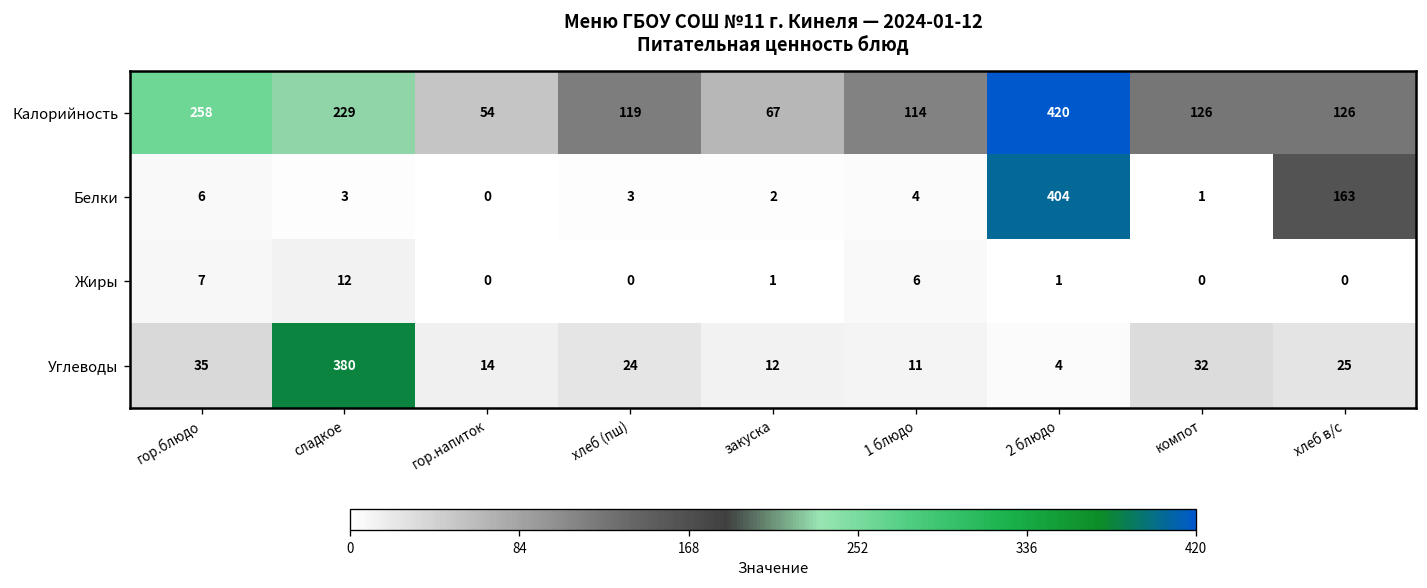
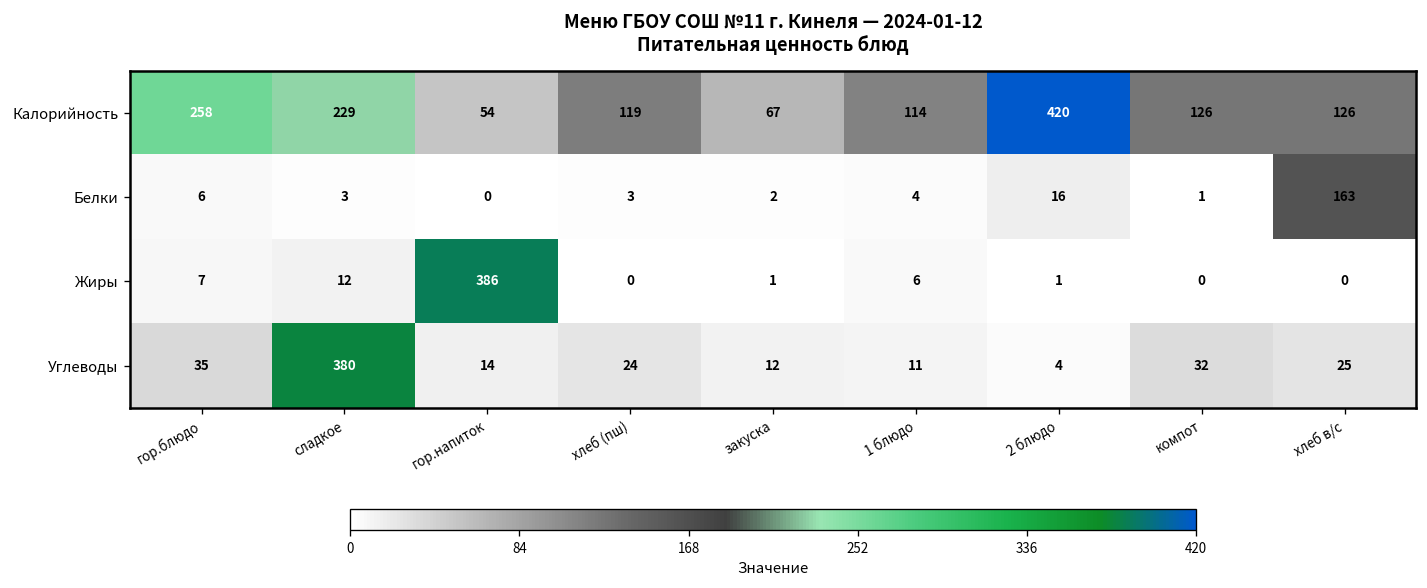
  {
    "Калорийность": {
      "гор.блюдо": 258,
      "сладкое": 229,
      "гор.напиток": 54,
      "хлеб (пш)": 119,
      "закуска": 67,
      "1 блюдо": 114,
      "2 блюдо": 420,
      "компот": 126,
      "хлеб в/с": 126
    },
    "Белки": {
      "гор.блюдо": 6,
      "сладкое": 3,
      "гор.напиток": 0,
      "хлеб (пш)": 3,
      "закуска": 2,
      "1 блюдо": 4,
-     "2 блюдо": 404,
+     "2 блюдо": 16,
      "компот": 1,
      "хлеб в/с": 163
    },
    "Жиры": {
      "гор.блюдо": 7,
      "сладкое": 12,
-     "гор.напиток": 0,
+     "гор.напиток": 386,
      "хлеб (пш)": 0,
      "закуска": 1,
      "1 блюдо": 6,
      "2 блюдо": 1,
      "компот": 0,
      "хлеб в/с": 0
    },
    "Углеводы": {
      "гор.блюдо": 35,
      "сладкое": 380,
      "гор.напиток": 14,
      "хлеб (пш)": 24,
      "закуска": 12,
      "1 блюдо": 11,
      "2 блюдо": 4,
      "компот": 32,
      "хлеб в/с": 25
    }
  }
